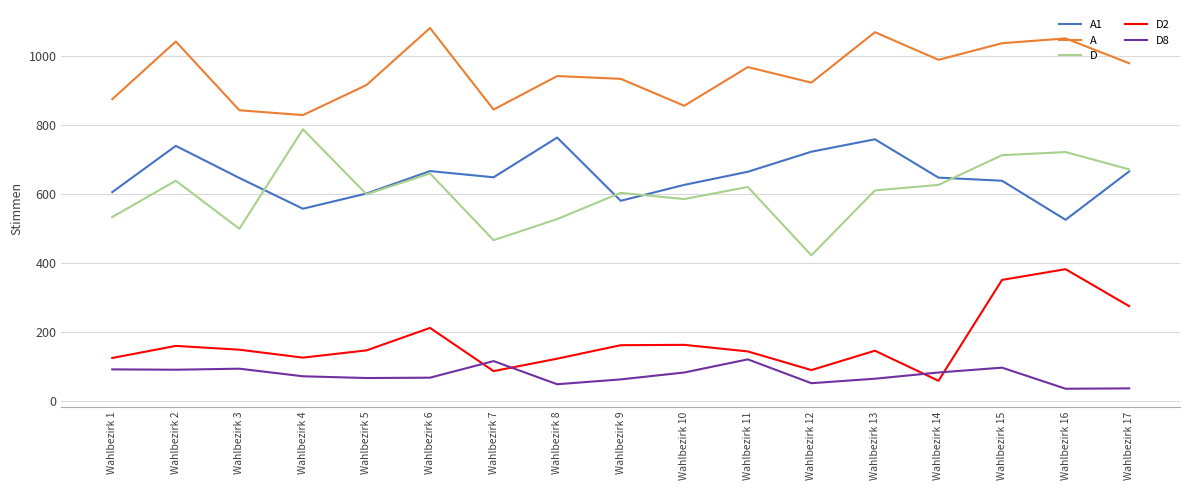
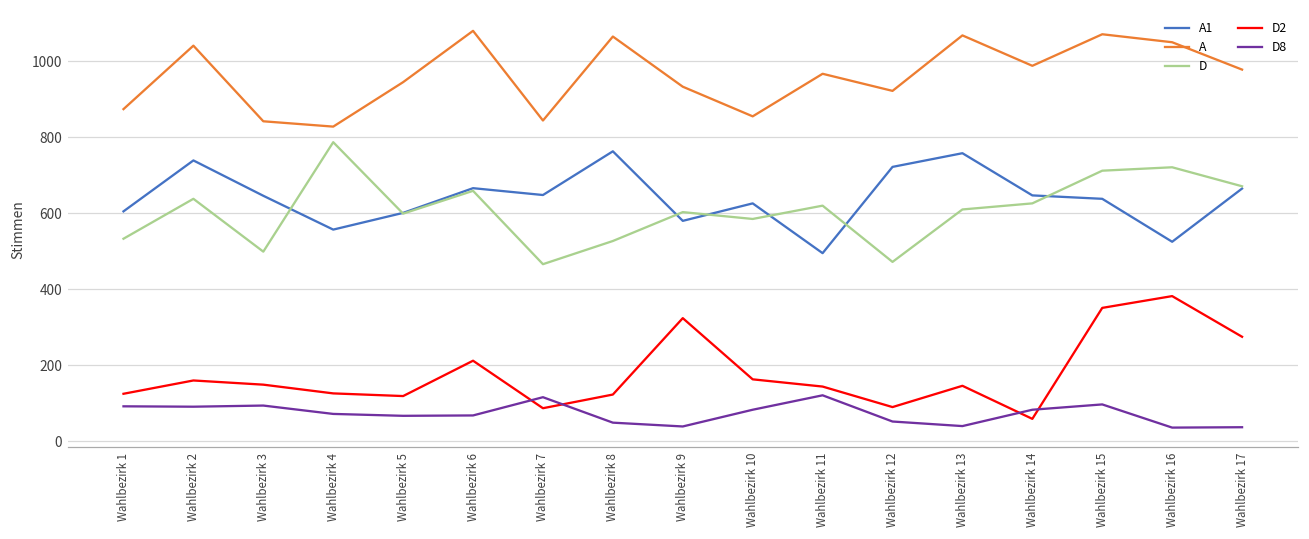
  {
    "A1": {
      "Wahlbezirk 1": 610,
      "Wahlbezirk 2": 740,
      "Wahlbezirk 3": 650,
      "Wahlbezirk 4": 560,
      "Wahlbezirk 7": 650,
      "Wahlbezirk 8": 760,
      "Wahlbezirk 9": 580,
      "Wahlbezirk 10": 630,
-     "Wahlbezirk 11": 660,
+     "Wahlbezirk 11": 500,
      "Wahlbezirk 12": 720,
      "Wahlbezirk 13": 760,
      "Wahlbezirk 14": 650,
      "Wahlbezirk 15": 640,
      "Wahlbezirk 16": 530
    },
    "A": {
      "Wahlbezirk 1": 870,
      "Wahlbezirk 2": 1040,
      "Wahlbezirk 3": 840,
      "Wahlbezirk 4": 830,
-     "Wahlbezirk 5": 920,
+     "Wahlbezirk 5": 950,
      "Wahlbezirk 6": 1080,
      "Wahlbezirk 7": 840,
-     "Wahlbezirk 8": 940,
+     "Wahlbezirk 8": 1070,
      "Wahlbezirk 9": 930,
      "Wahlbezirk 10": 860,
      "Wahlbezirk 11": 970,
      "Wahlbezirk 12": 920,
      "Wahlbezirk 13": 1070,
      "Wahlbezirk 14": 990,
-     "Wahlbezirk 15": 1040,
+     "Wahlbezirk 15": 1070,
      "Wahlbezirk 16": 1050,
      "Wahlbezirk 17": 980
    },
    "D": {
      "Wahlbezirk 1": 530,
      "Wahlbezirk 2": 640,
      "Wahlbezirk 3": 500,
      "Wahlbezirk 4": 790,
      "Wahlbezirk 7": 470,
      "Wahlbezirk 8": 530,
      "Wahlbezirk 9": 600,
      "Wahlbezirk 10": 590,
      "Wahlbezirk 11": 620,
-     "Wahlbezirk 12": 420,
+     "Wahlbezirk 12": 470,
      "Wahlbezirk 13": 610,
      "Wahlbezirk 14": 630,
      "Wahlbezirk 15": 710,
      "Wahlbezirk 16": 720
    },
    "D2": {
      "Wahlbezirk 1": 130,
      "Wahlbezirk 2": 160,
      "Wahlbezirk 3": 150,
      "Wahlbezirk 4": 130,
-     "Wahlbezirk 5": 150,
+     "Wahlbezirk 5": 120,
      "Wahlbezirk 6": 210,
      "Wahlbezirk 7": 90,
      "Wahlbezirk 8": 120,
-     "Wahlbezirk 9": 160,
+     "Wahlbezirk 9": 320,
      "Wahlbezirk 10": 160,
      "Wahlbezirk 11": 140,
      "Wahlbezirk 12": 90,
      "Wahlbezirk 13": 150,
      "Wahlbezirk 14": 60,
      "Wahlbezirk 15": 350,
      "Wahlbezirk 16": 380,
      "Wahlbezirk 17": 280
    },
    "D8": {
      "Wahlbezirk 1": 90,
      "Wahlbezirk 2": 90,
      "Wahlbezirk 3": 90,
      "Wahlbezirk 4": 70,
      "Wahlbezirk 5": 70,
      "Wahlbezirk 6": 70,
      "Wahlbezirk 7": 120,
      "Wahlbezirk 8": 50,
-     "Wahlbezirk 9": 60,
+     "Wahlbezirk 9": 40,
      "Wahlbezirk 10": 80,
      "Wahlbezirk 11": 120,
      "Wahlbezirk 12": 50,
-     "Wahlbezirk 13": 70,
+     "Wahlbezirk 13": 40,
      "Wahlbezirk 14": 80,
      "Wahlbezirk 15": 100,
      "Wahlbezirk 16": 40,
      "Wahlbezirk 17": 40
    }
  }
